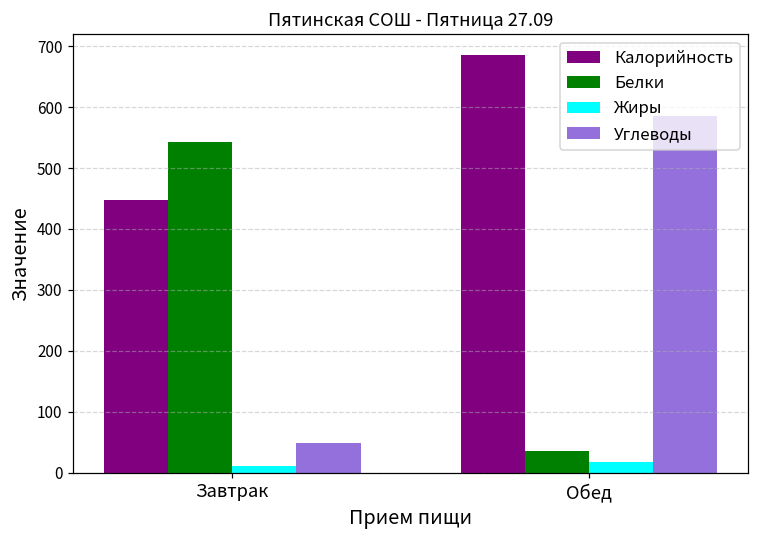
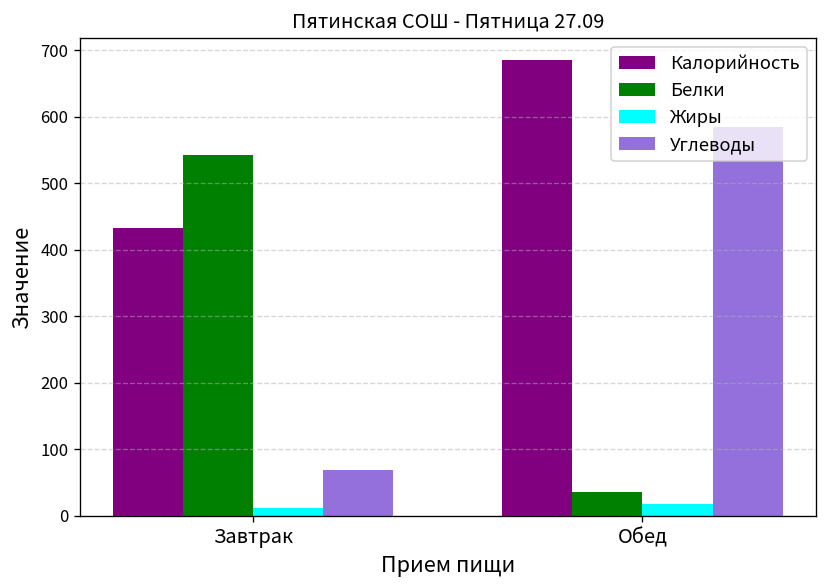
  {
    "Калорийность": {
-     "Завтрак": 450,
+     "Завтрак": 430,
      "Обед": 690
    },
    "Белки": {
      "Завтрак": 540,
      "Обед": 40
    },
    "Жиры": {
      "Завтрак": 10,
      "Обед": 20
    },
    "Углеводы": {
-     "Завтрак": 50
+     "Завтрак": 70
    }
  }
